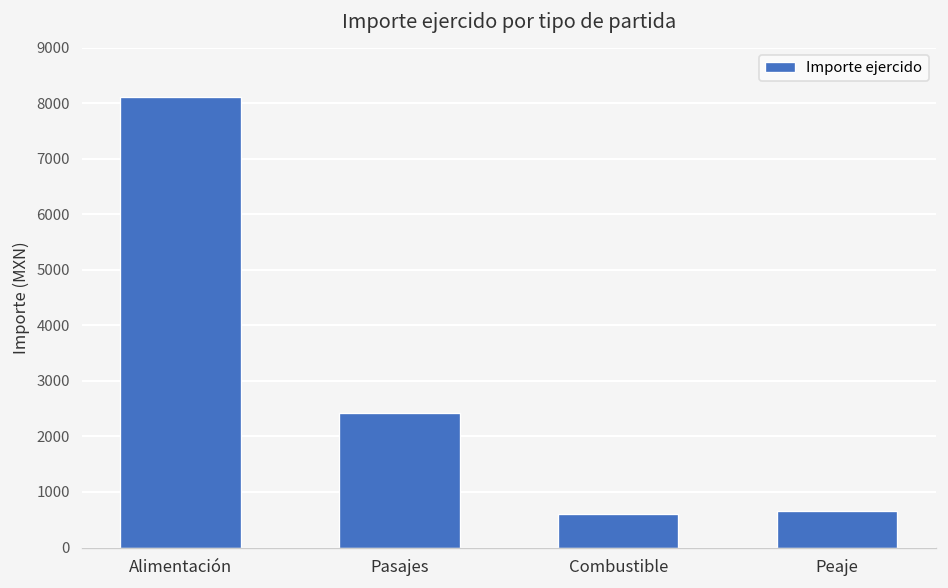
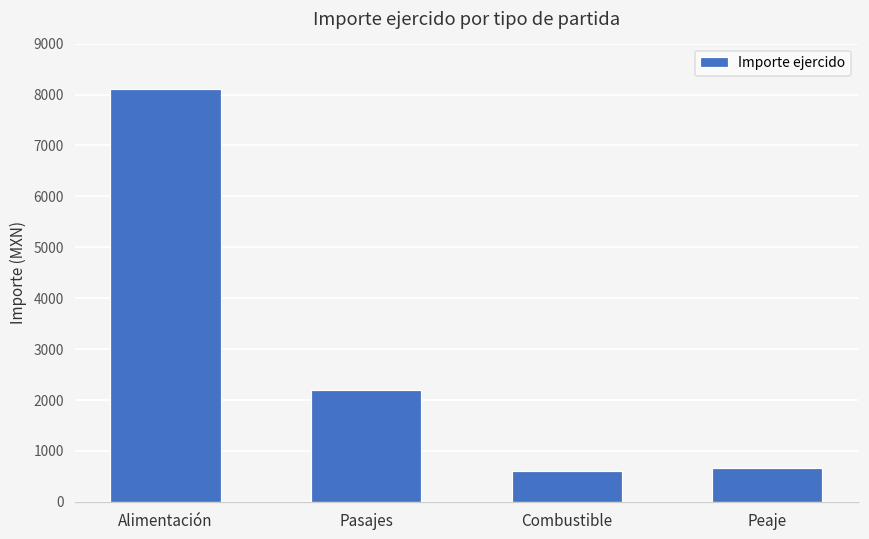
  {
    "Alimentación": 8100,
-   "Pasajes": 2400,
+   "Pasajes": 2200,
    "Combustible": 600,
    "Peaje": 700
  }
